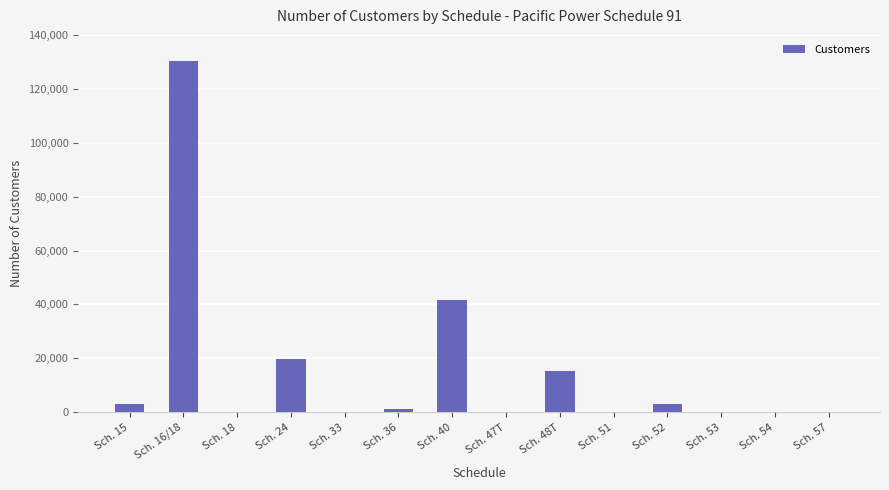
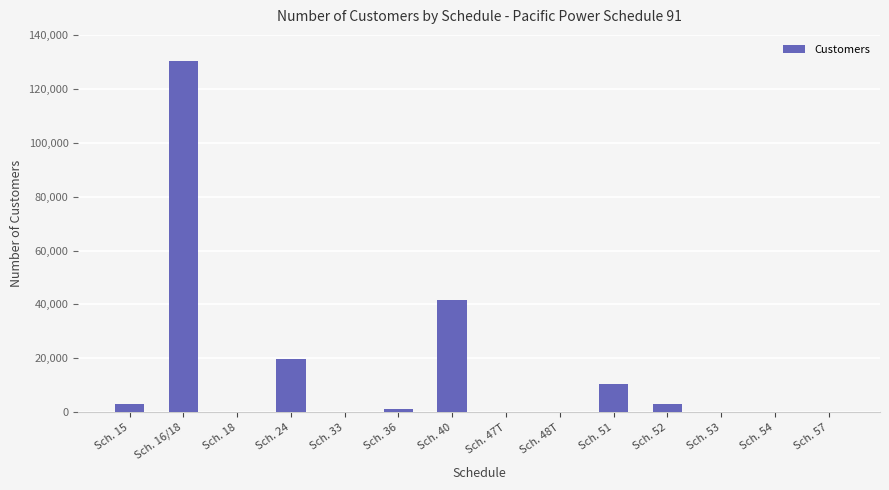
  {
    "Sch. 15": "3,000",
    "Sch. 16/18": "130,000",
    "Sch. 24": "20,000",
    "Sch. 36": "1,000",
    "Sch. 40": "42,000",
-   "Sch. 48T": "15,000",
-   "Sch. 51": "0",
+   "Sch. 48T": "0",
+   "Sch. 51": "10,000",
    "Sch. 52": "3,000"
  }
